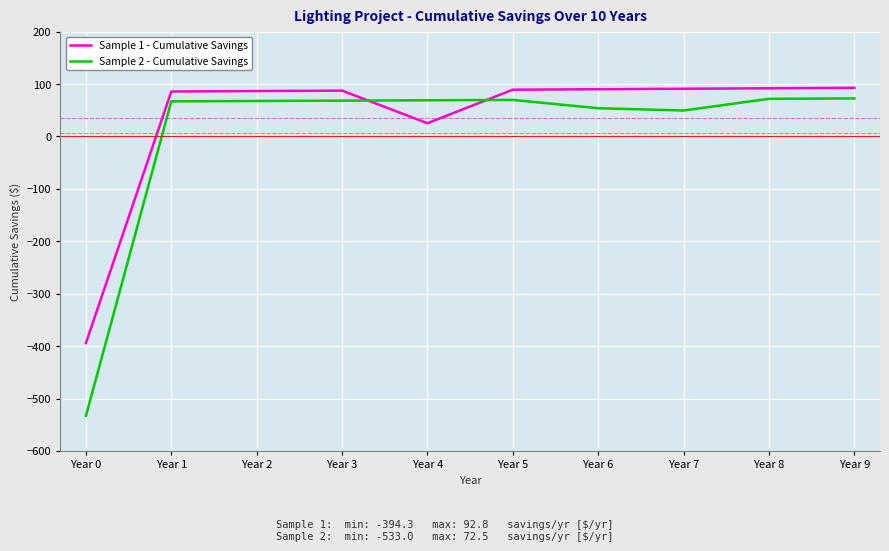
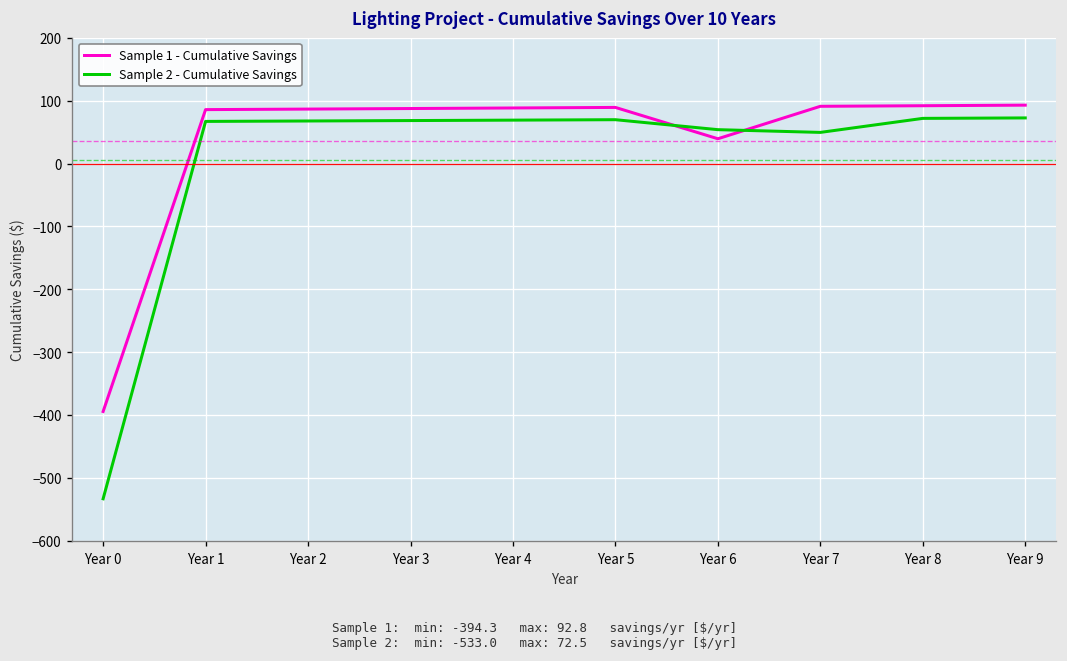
  {
    "Sample 1 - Cumulative Savings": {
      "Year 0": -390,
      "Year 1": 90,
      "Year 2": 90,
      "Year 3": 90,
-     "Year 4": 30,
+     "Year 4": 90,
      "Year 5": 90,
-     "Year 6": 90,
+     "Year 6": 40,
      "Year 7": 90,
      "Year 8": 90,
      "Year 9": 90
    },
    "Sample 2 - Cumulative Savings": {
      "Year 0": -530,
      "Year 1": 70,
      "Year 2": 70,
      "Year 3": 70,
      "Year 4": 70,
      "Year 5": 70,
      "Year 6": 50,
      "Year 7": 50,
      "Year 8": 70,
      "Year 9": 70
    }
  }
